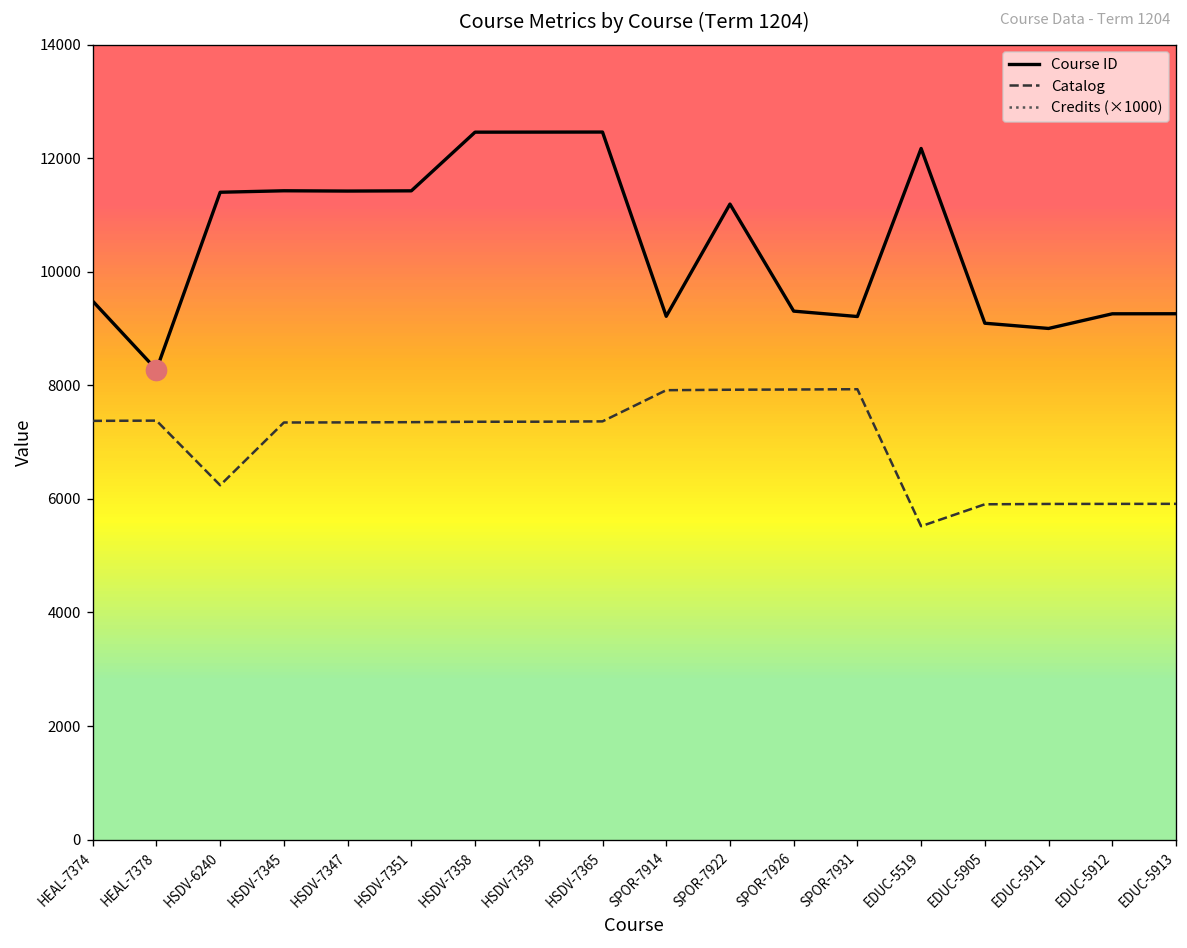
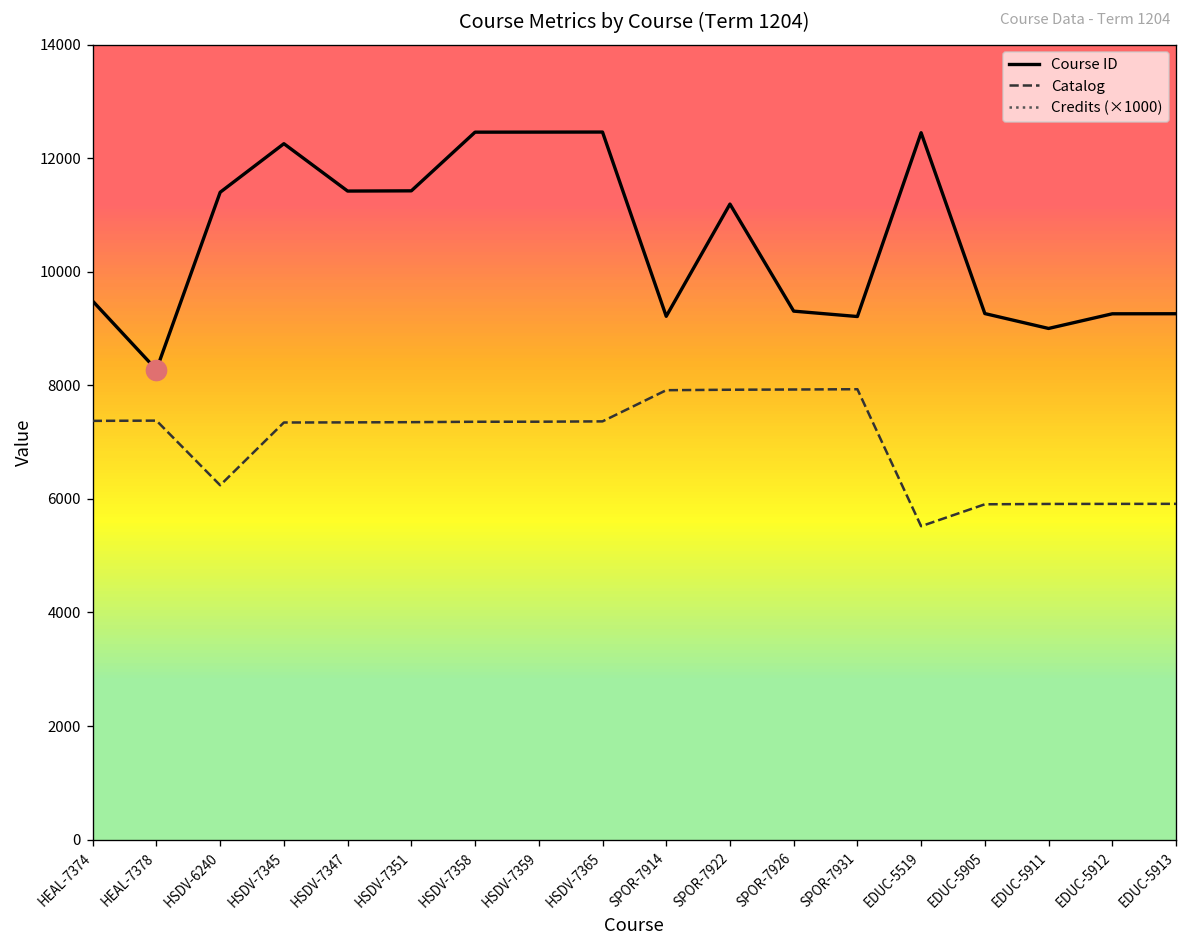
  {
    "Course ID": {
      "HEAL-7374": 9500,
      "HSDV-6240": 11400,
-     "HSDV-7345": 11400,
+     "HSDV-7345": 12300,
      "HSDV-7347": 11400,
      "HSDV-7351": 11400,
      "HSDV-7358": 12500,
      "HSDV-7359": 12500,
      "HSDV-7365": 12500,
      "SPOR-7914": 9200,
      "SPOR-7922": 11200,
      "SPOR-7926": 9300,
      "SPOR-7931": 9200,
-     "EDUC-5519": 12200,
-     "EDUC-5905": 9100,
+     "EDUC-5519": 12400,
+     "EDUC-5905": 9300,
      "EDUC-5911": 9000,
      "EDUC-5912": 9300,
      "EDUC-5913": 9300
    }
  }
